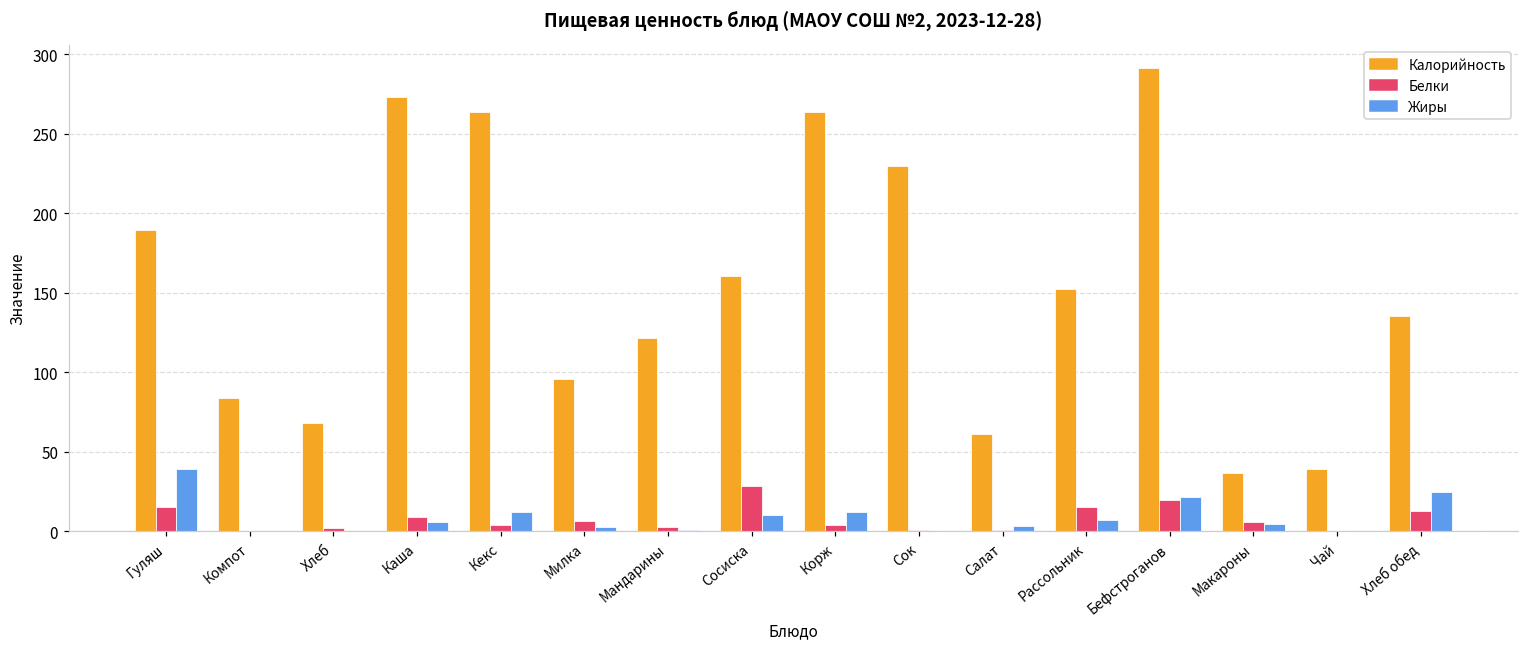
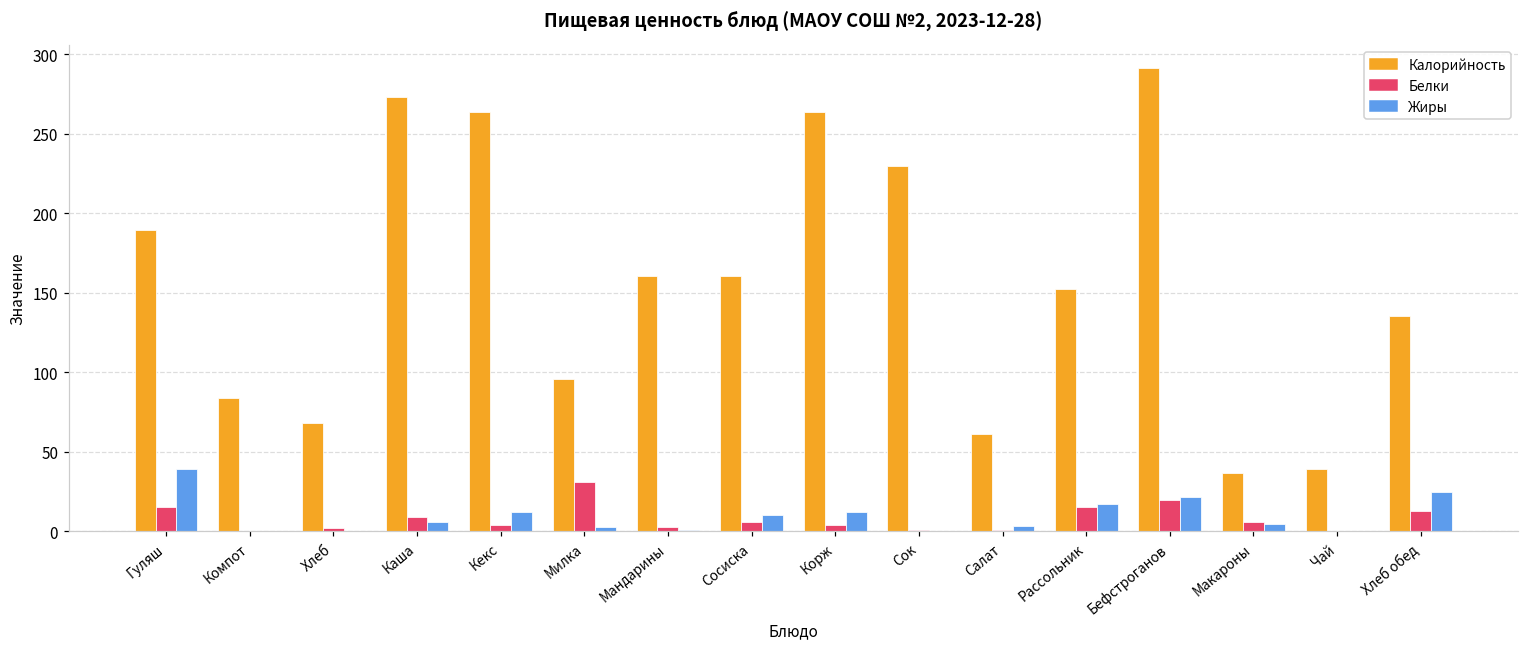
  {
    "Калорийность": {
      "Гуляш": 190,
      "Компот": 84,
      "Хлеб": 68,
      "Каша": 273,
      "Кекс": 264,
      "Милка": 96,
-     "Мандарины": 122,
+     "Мандарины": 161,
      "Сосиска": 161,
      "Корж": 264,
      "Сок": 230,
      "Салат": 61,
      "Рассольник": 152,
      "Бефстроганов": 291,
      "Макароны": 37,
      "Чай": 39,
      "Хлеб обед": 136
    },
    "Белки": {
      "Гуляш": 15,
      "Хлеб": 2,
      "Каша": 9,
      "Кекс": 4,
-     "Милка": 7,
+     "Милка": 31,
      "Мандарины": 3,
-     "Сосиска": 29,
+     "Сосиска": 6,
      "Корж": 4,
      "Рассольник": 15,
      "Бефстроганов": 19,
      "Макароны": 6,
      "Хлеб обед": 13
    },
    "Жиры": {
      "Гуляш": 39,
      "Компот": 0,
      "Каша": 6,
      "Кекс": 12,
      "Милка": 3,
      "Сосиска": 10,
      "Корж": 12,
      "Сок": 0,
      "Салат": 4,
-     "Рассольник": 7,
+     "Рассольник": 17,
      "Бефстроганов": 21,
      "Макароны": 4,
      "Чай": 0,
      "Хлеб обед": 25
    }
  }
